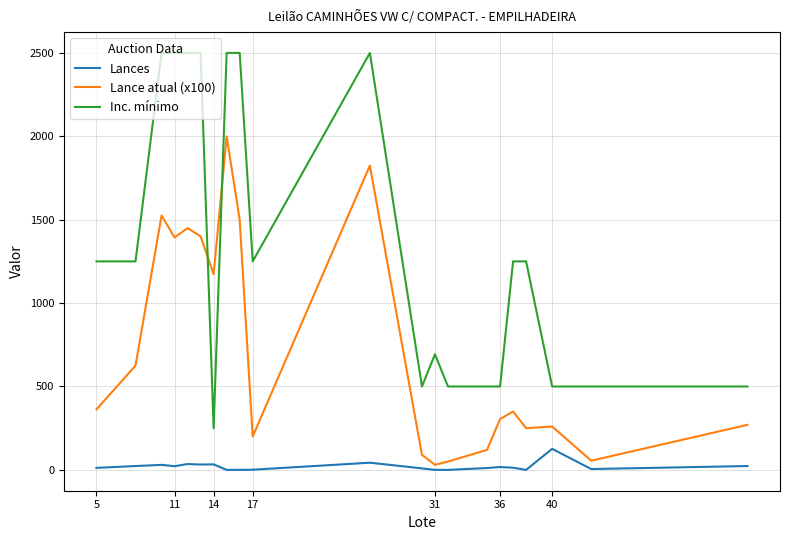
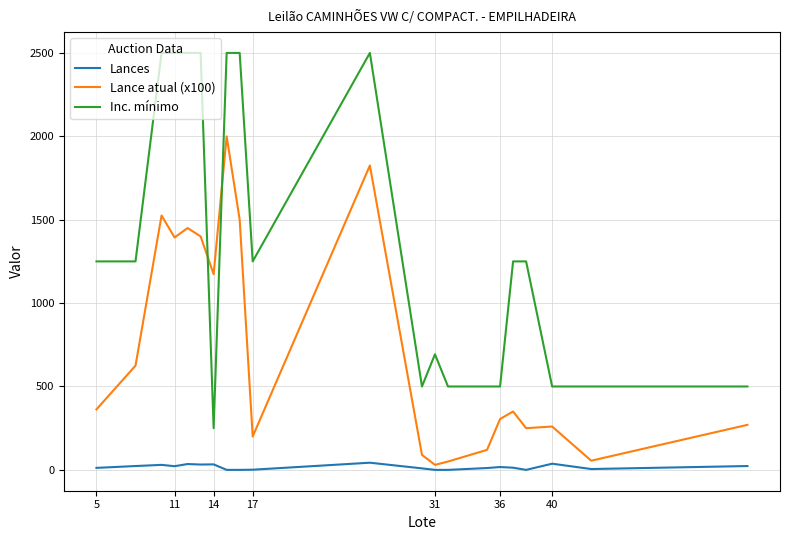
  {
    "Lances": {
      "5": 10,
      "11": 20,
      "14": 30,
      "17": 0,
      "31": 0,
      "36": 20,
-     "40": 130
+     "40": 40
    },
    "Lance atual (x100)": {
      "5": 360,
      "11": 1390,
      "14": 1170,
      "17": 200,
      "31": 30,
      "36": 310,
      "40": 260
    },
    "Inc. mínimo": {
      "5": 1250,
      "14": 250,
      "17": 1250,
      "31": 690,
      "36": 500,
      "40": 500
    }
  }
